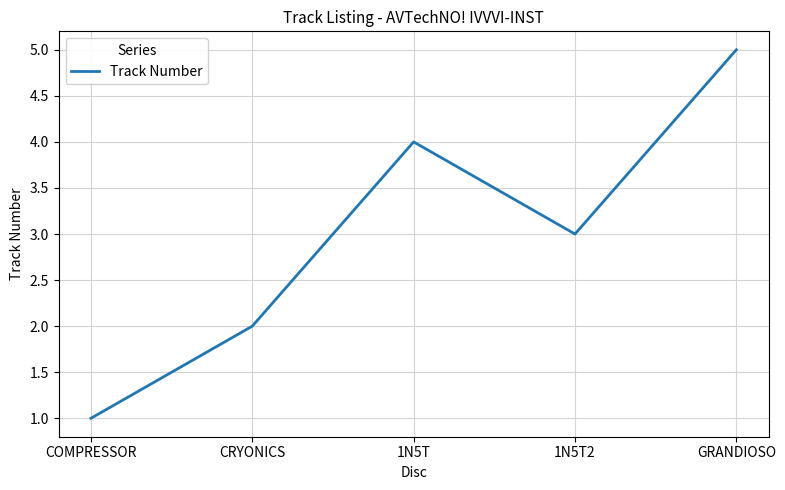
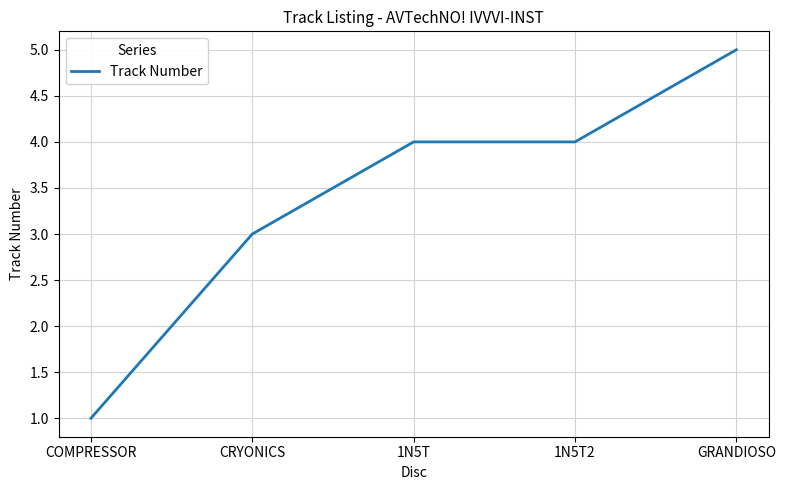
  {
    "COMPRESSOR": 1,
-   "CRYONICS": 2,
+   "CRYONICS": 3,
    "1N5T": 4,
-   "1N5T2": 3,
+   "1N5T2": 4,
    "GRANDIOSO": 5
  }
